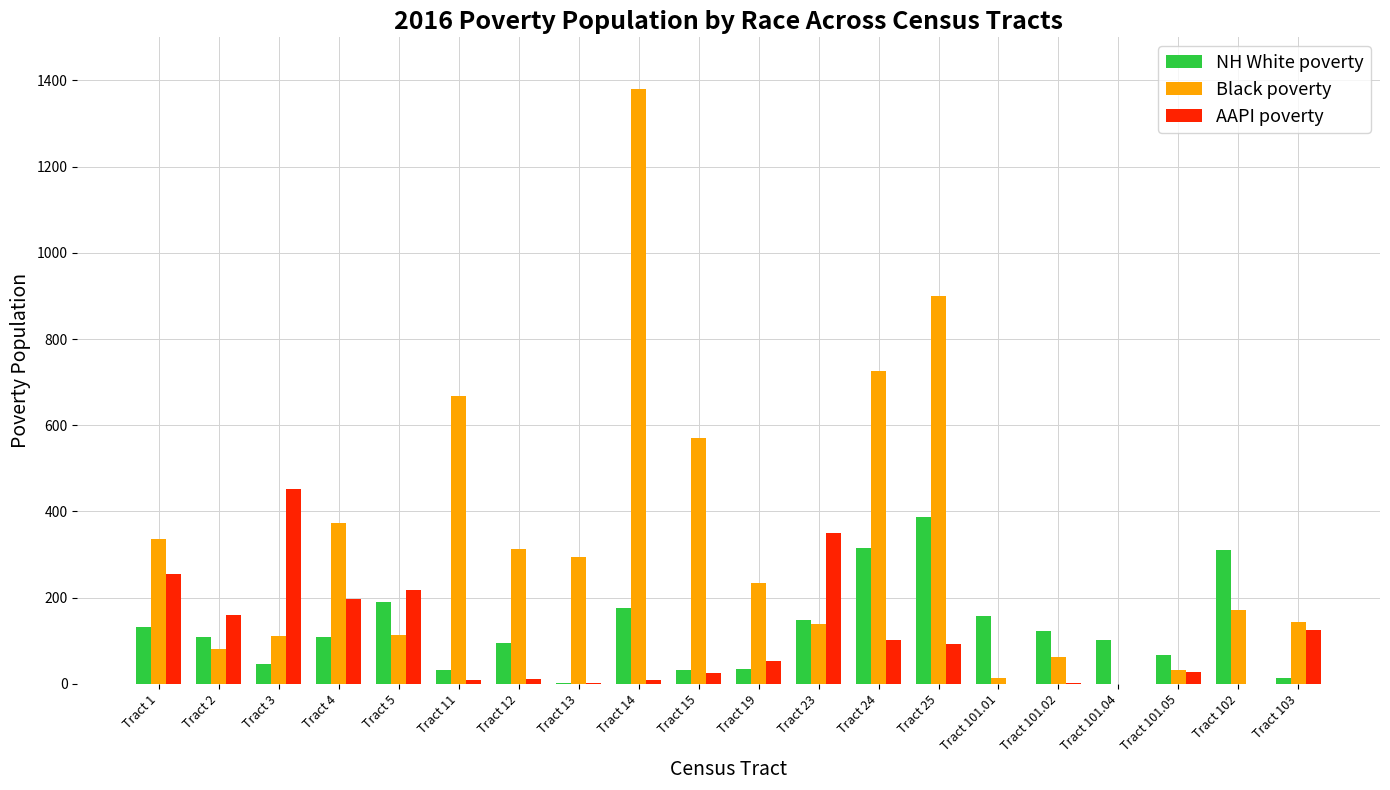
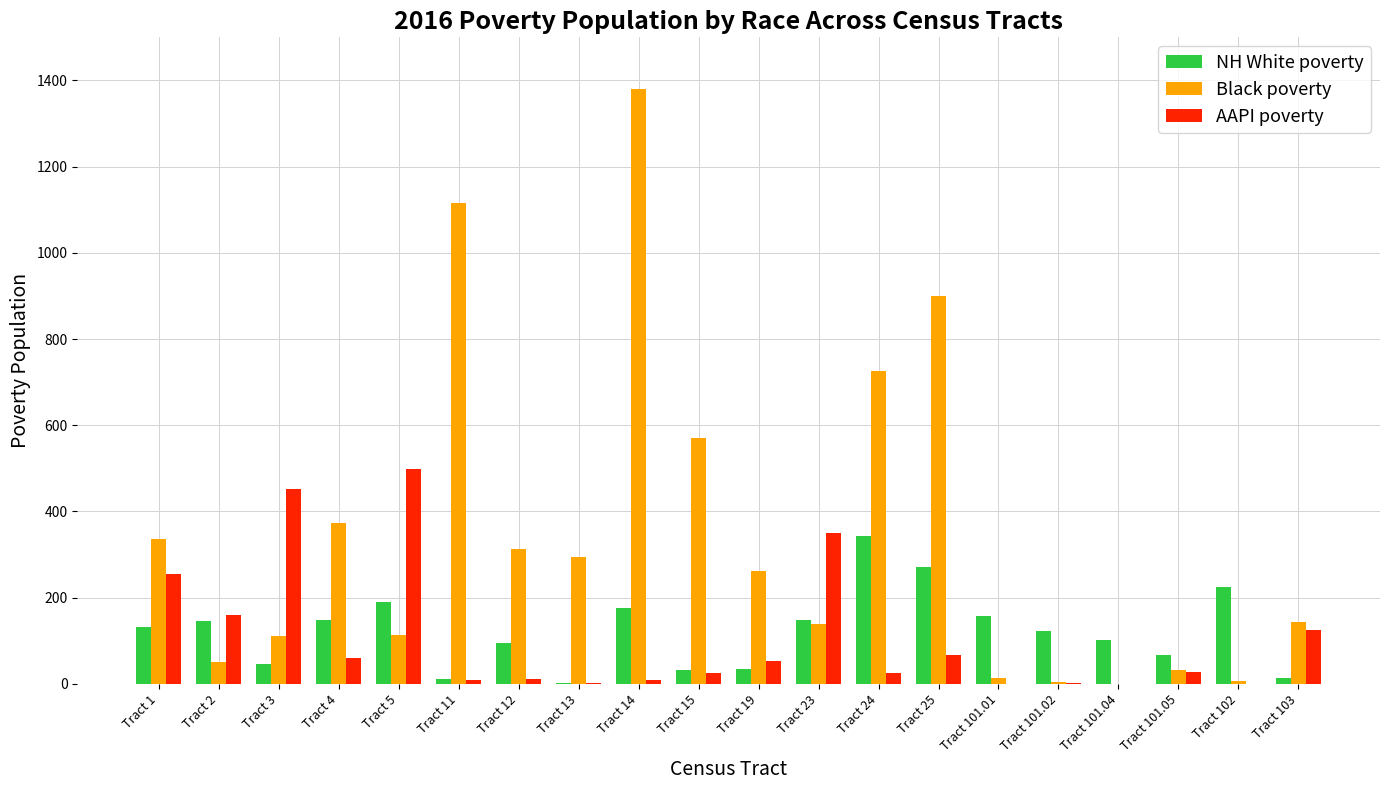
  {
    "NH White poverty": {
      "Tract 1": 130,
-     "Tract 2": 110,
+     "Tract 2": 150,
      "Tract 3": 50,
-     "Tract 4": 110,
+     "Tract 4": 150,
      "Tract 5": 190,
-     "Tract 11": 30,
+     "Tract 11": 10,
      "Tract 12": 100,
      "Tract 14": 180,
      "Tract 15": 30,
      "Tract 19": 30,
      "Tract 23": 150,
-     "Tract 24": 320,
-     "Tract 25": 390,
+     "Tract 24": 340,
+     "Tract 25": 270,
      "Tract 101.01": 160,
      "Tract 101.02": 120,
      "Tract 101.04": 100,
      "Tract 101.05": 70,
-     "Tract 102": 310,
+     "Tract 102": 230,
      "Tract 103": 10
    },
    "Black poverty": {
      "Tract 1": 340,
-     "Tract 2": 80,
+     "Tract 2": 50,
      "Tract 3": 110,
      "Tract 4": 370,
      "Tract 5": 110,
-     "Tract 11": 670,
+     "Tract 11": 1120,
      "Tract 12": 310,
      "Tract 13": 300,
      "Tract 14": 1380,
      "Tract 15": 570,
-     "Tract 19": 230,
+     "Tract 19": 260,
      "Tract 23": 140,
      "Tract 24": 730,
      "Tract 25": 900,
      "Tract 101.01": 10,
-     "Tract 101.02": 60,
+     "Tract 101.02": 10,
      "Tract 101.04": 0,
      "Tract 101.05": 30,
-     "Tract 102": 170,
+     "Tract 102": 10,
      "Tract 103": 140
    },
    "AAPI poverty": {
      "Tract 1": 260,
      "Tract 2": 160,
      "Tract 3": 450,
-     "Tract 4": 200,
-     "Tract 5": 220,
+     "Tract 4": 60,
+     "Tract 5": 500,
      "Tract 11": 10,
      "Tract 12": 10,
      "Tract 14": 10,
      "Tract 15": 30,
      "Tract 19": 50,
      "Tract 23": 350,
-     "Tract 24": 100,
-     "Tract 25": 90,
+     "Tract 24": 30,
+     "Tract 25": 70,
      "Tract 101.01": 0,
      "Tract 101.04": 0,
      "Tract 101.05": 30,
      "Tract 102": 0,
      "Tract 103": 130
    }
  }
